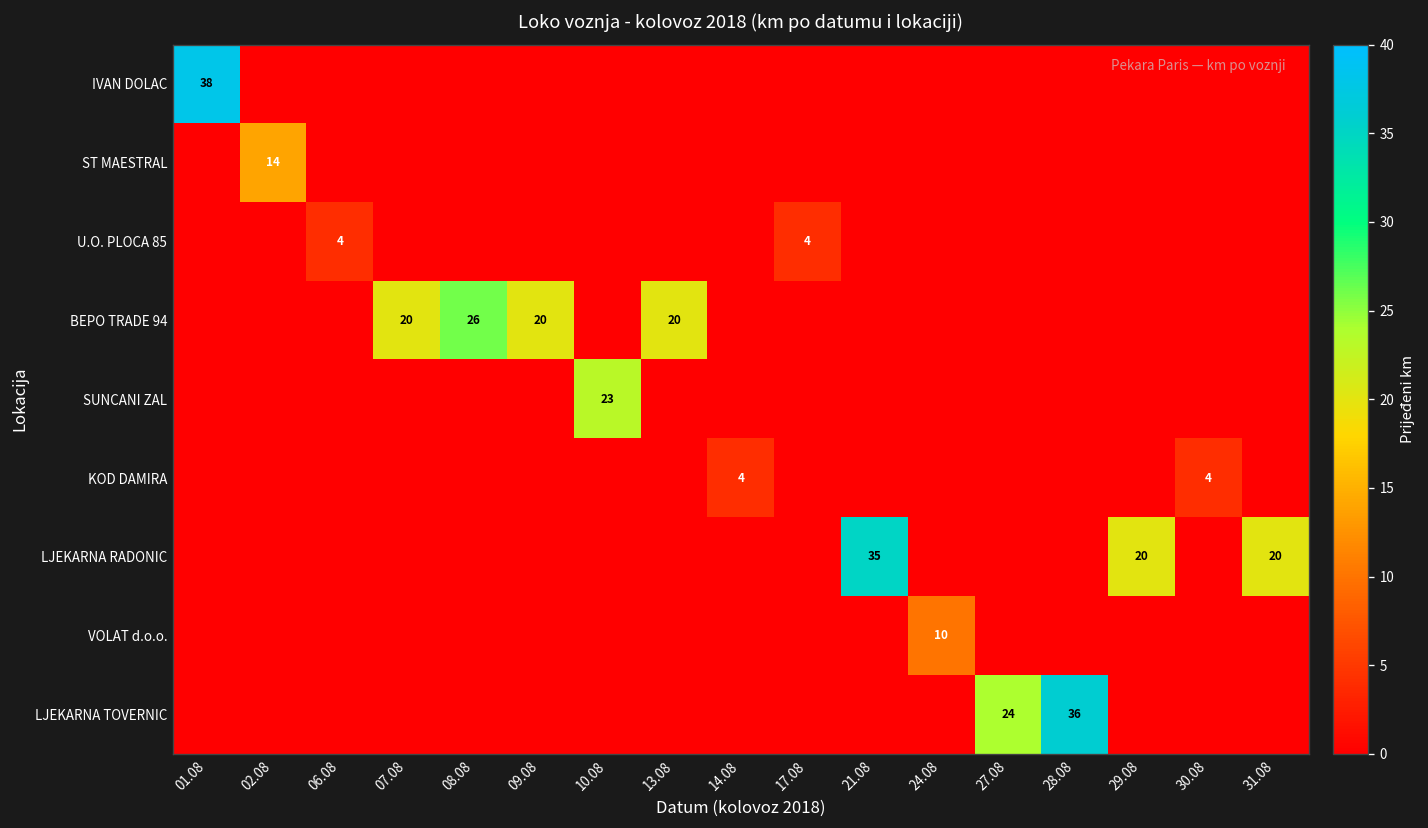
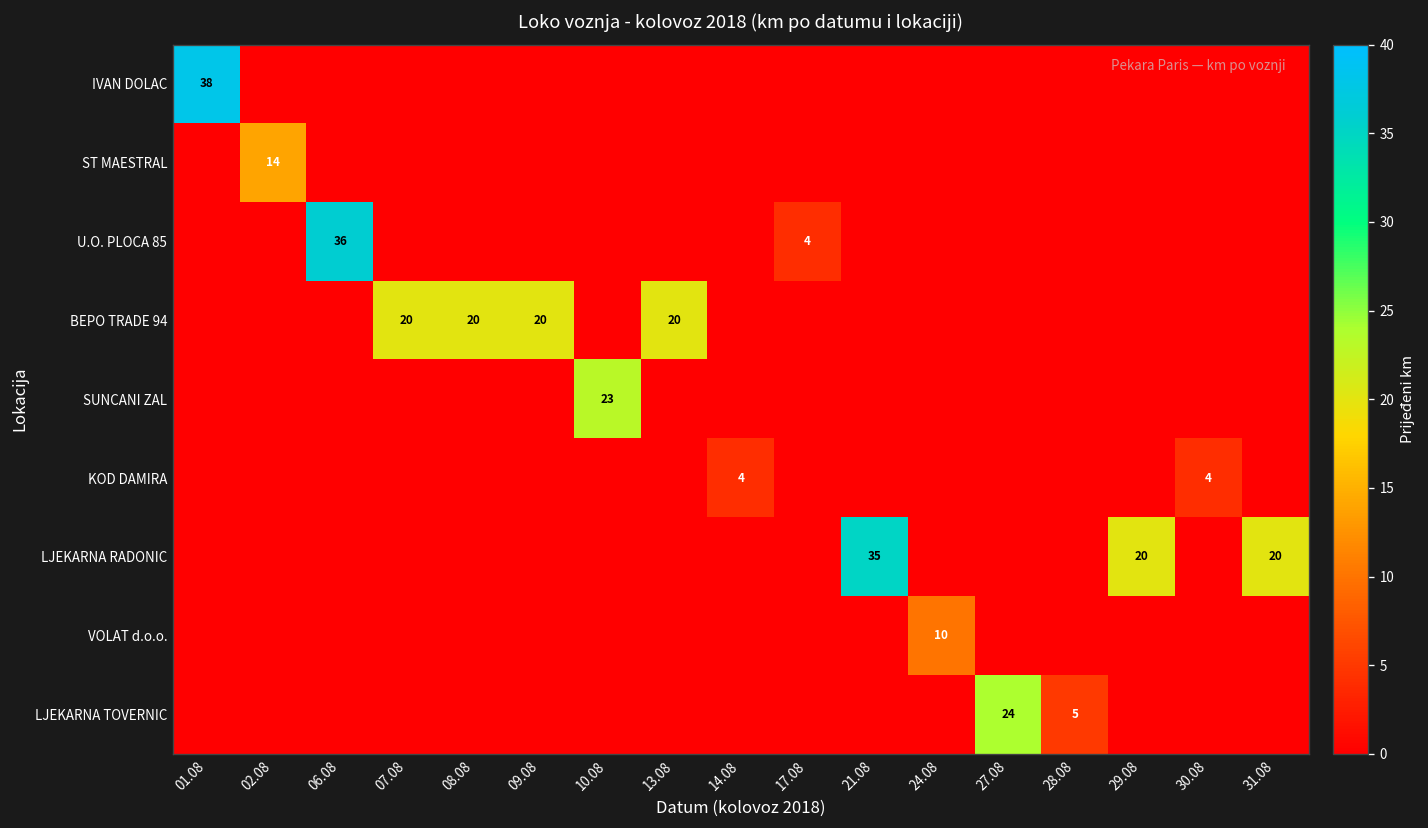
  {
    "IVAN DOLAC": {
      "01.08": 38
    },
    "ST MAESTRAL": {
      "02.08": 14
    },
    "U.O. PLOCA 85": {
-     "06.08": 4,
+     "06.08": 36,
      "17.08": 4
    },
    "BEPO TRADE 94": {
      "07.08": 20,
-     "08.08": 26,
+     "08.08": 20,
      "09.08": 20,
      "13.08": 20
    },
    "SUNCANI ZAL": {
      "10.08": 23
    },
    "KOD DAMIRA": {
      "14.08": 4,
      "30.08": 4
    },
    "LJEKARNA RADONIC": {
      "21.08": 35,
      "29.08": 20,
      "31.08": 20
    },
    "VOLAT d.o.o.": {
      "24.08": 10
    },
    "LJEKARNA TOVERNIC": {
      "27.08": 24,
-     "28.08": 36
+     "28.08": 5
    }
  }
